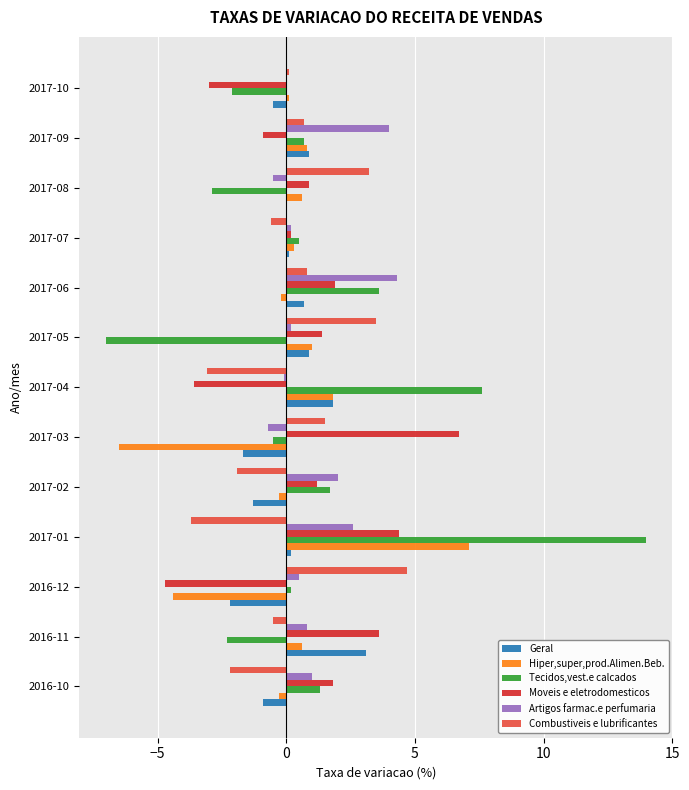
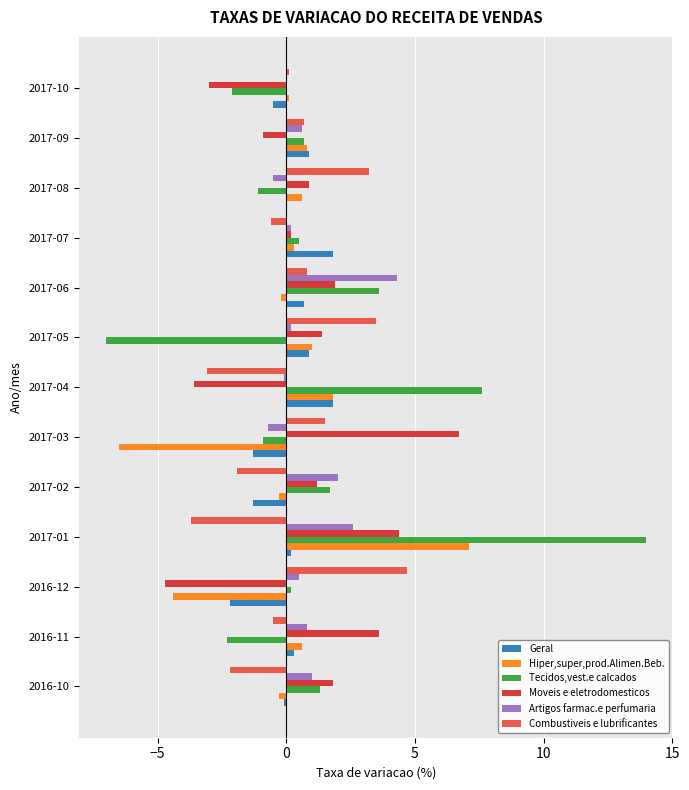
  {
    "Geral": {
      "2017-10": -0.5,
      "2017-09": 0.9,
      "2017-08": 0.0,
-     "2017-07": 0.1,
+     "2017-07": 1.8,
      "2017-06": 0.7,
      "2017-05": 0.9,
      "2017-04": 1.8,
-     "2017-03": -1.7,
+     "2017-03": -1.3,
      "2017-02": -1.3,
      "2017-01": 0.2,
      "2016-12": -2.2,
-     "2016-11": 3.1,
-     "2016-10": -0.9
+     "2016-11": 0.3,
+     "2016-10": -0.1
    },
    "Hiper,super,prod.Alimen.Beb.": {
      "2017-10": 0.1,
      "2017-09": 0.8,
      "2017-08": 0.6,
      "2017-07": 0.3,
      "2017-06": -0.2,
      "2017-05": 1.0,
      "2017-04": 1.8,
      "2017-03": -6.5,
      "2017-02": -0.3,
      "2017-01": 7.1,
      "2016-12": -4.4,
      "2016-11": 0.6,
      "2016-10": -0.3
    },
    "Tecidos,vest.e calcados": {
      "2017-10": -2.1,
      "2017-09": 0.7,
-     "2017-08": -2.9,
+     "2017-08": -1.1,
      "2017-07": 0.5,
      "2017-06": 3.6,
      "2017-05": -7.0,
      "2017-04": 7.6,
-     "2017-03": -0.5,
+     "2017-03": -0.9,
      "2017-02": 1.7,
      "2017-01": 14.0,
      "2016-12": 0.2,
      "2016-11": -2.3,
      "2016-10": 1.3
    },
    "Artigos farmac.e perfumaria": {
      "2017-10": 0.0,
-     "2017-09": 4.0,
+     "2017-09": 0.6,
      "2017-08": -0.5,
      "2017-07": 0.2,
      "2017-06": 4.3,
      "2017-05": 0.2,
      "2017-04": -0.1,
      "2017-03": -0.7,
      "2017-02": 2.0,
      "2017-01": 2.6,
      "2016-12": 0.5,
      "2016-11": 0.8,
      "2016-10": 1.0
    }
  }
